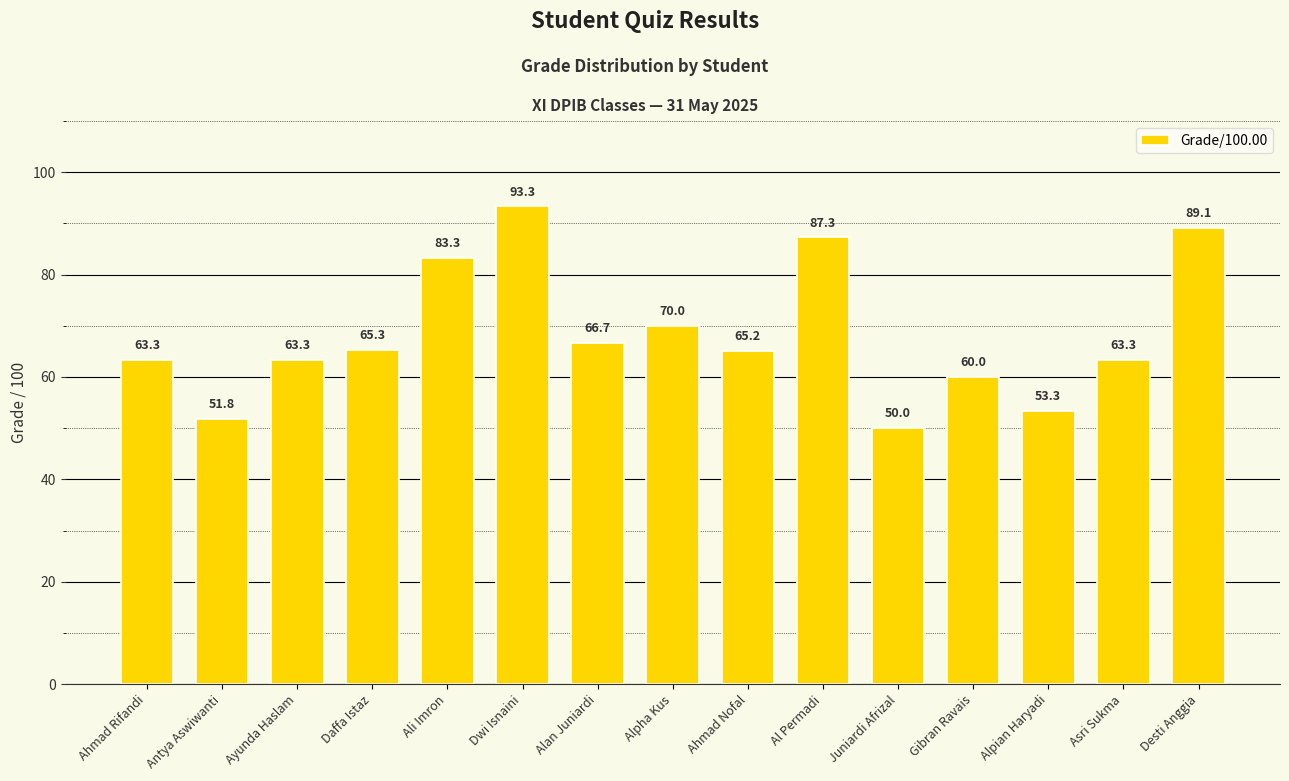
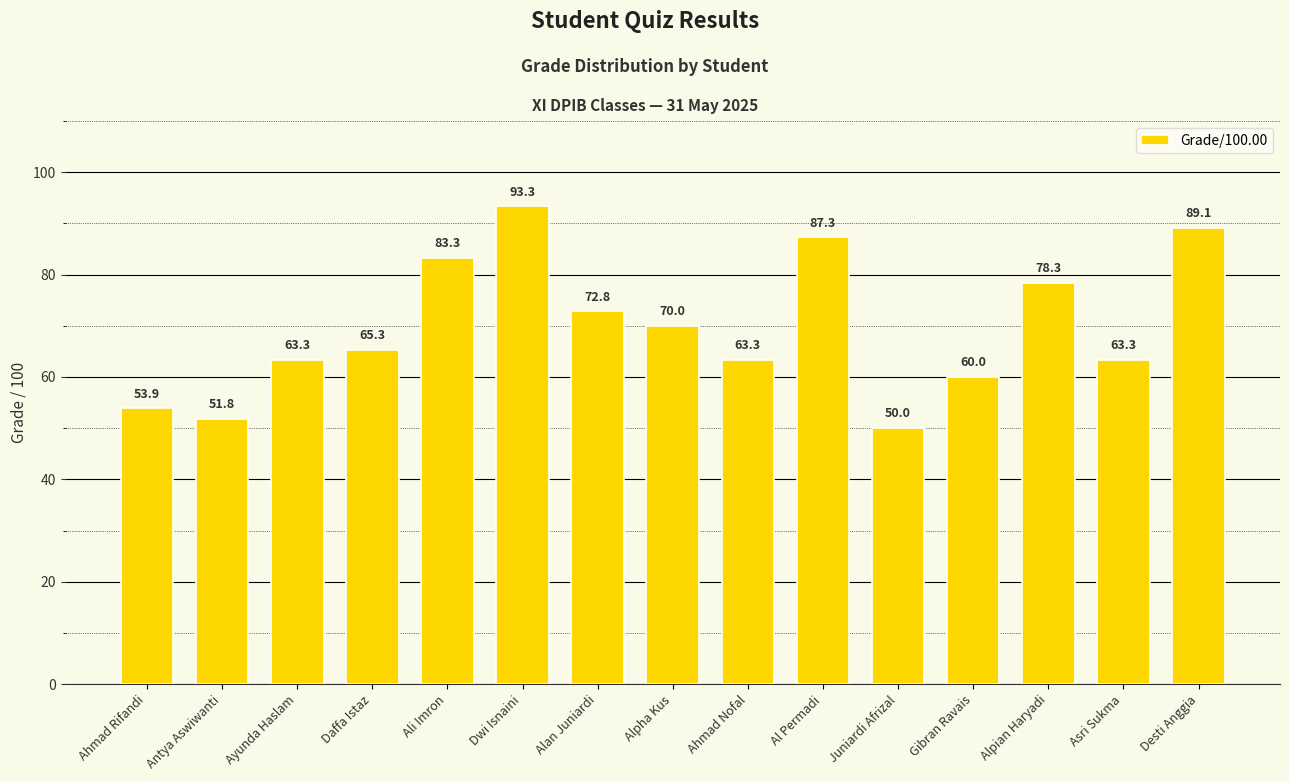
  {
-   "Ahmad Rifandi": 63.3,
+   "Ahmad Rifandi": 53.9,
    "Antya Aswiwanti": 51.8,
    "Ayunda Haslam": 63.3,
    "Daffa Istaz": 65.3,
    "Ali Imron": 83.3,
    "Dwi Isnaini": 93.3,
-   "Alan Juniardi": 66.7,
+   "Alan Juniardi": 72.8,
    "Alpha Kus": 70.0,
-   "Ahmad Nofal": 65.2,
+   "Ahmad Nofal": 63.3,
    "Al Permadi": 87.3,
    "Juniardi Afrizal": 50.0,
    "Gibran Ravais": 60.0,
-   "Alpian Haryadi": 53.3,
+   "Alpian Haryadi": 78.3,
    "Asri Sukma": 63.3,
    "Desti Anggia": 89.1
  }
